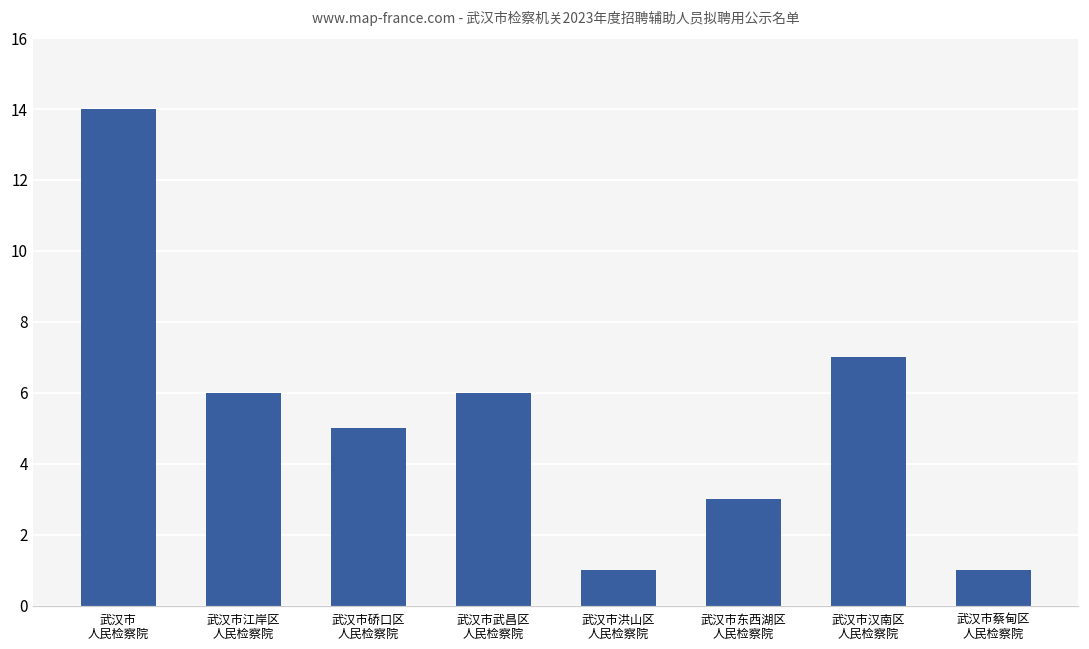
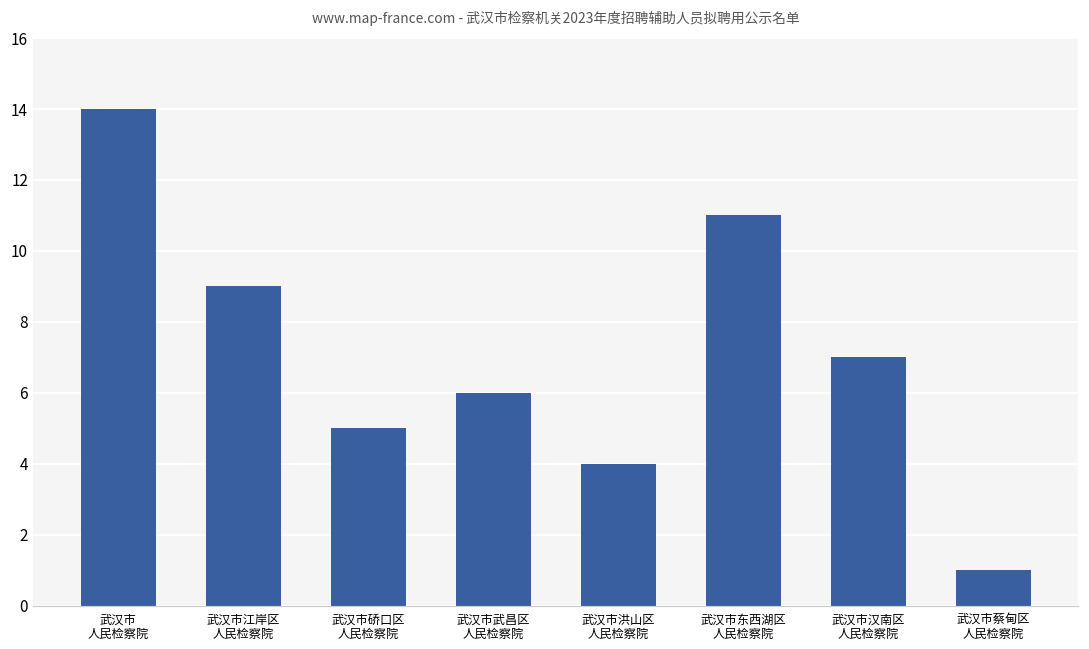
  {
    "武汉市 人民检察院": 14,
-   "武汉市江岸区 人民检察院": 6,
+   "武汉市江岸区 人民检察院": 9,
    "武汉市硚口区 人民检察院": 5,
    "武汉市武昌区 人民检察院": 6,
-   "武汉市洪山区 人民检察院": 1,
-   "武汉市东西湖区 人民检察院": 3,
+   "武汉市洪山区 人民检察院": 4,
+   "武汉市东西湖区 人民检察院": 11,
    "武汉市汉南区 人民检察院": 7,
    "武汉市蔡甸区 人民检察院": 1
  }
